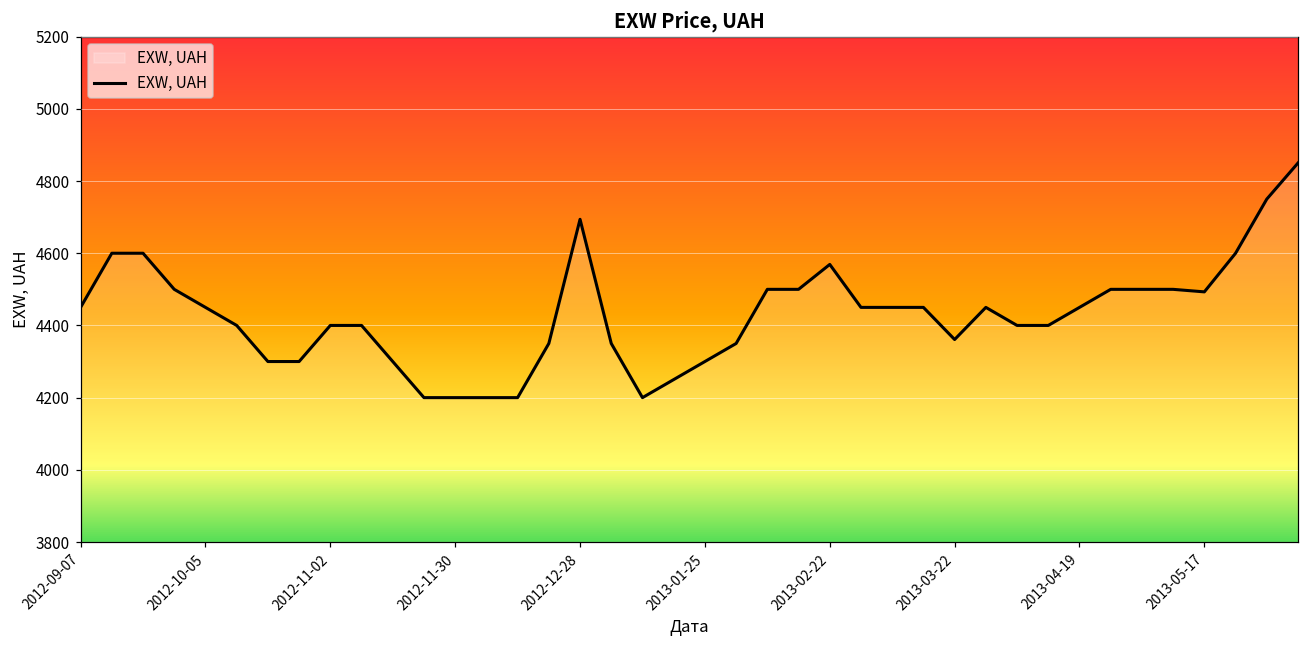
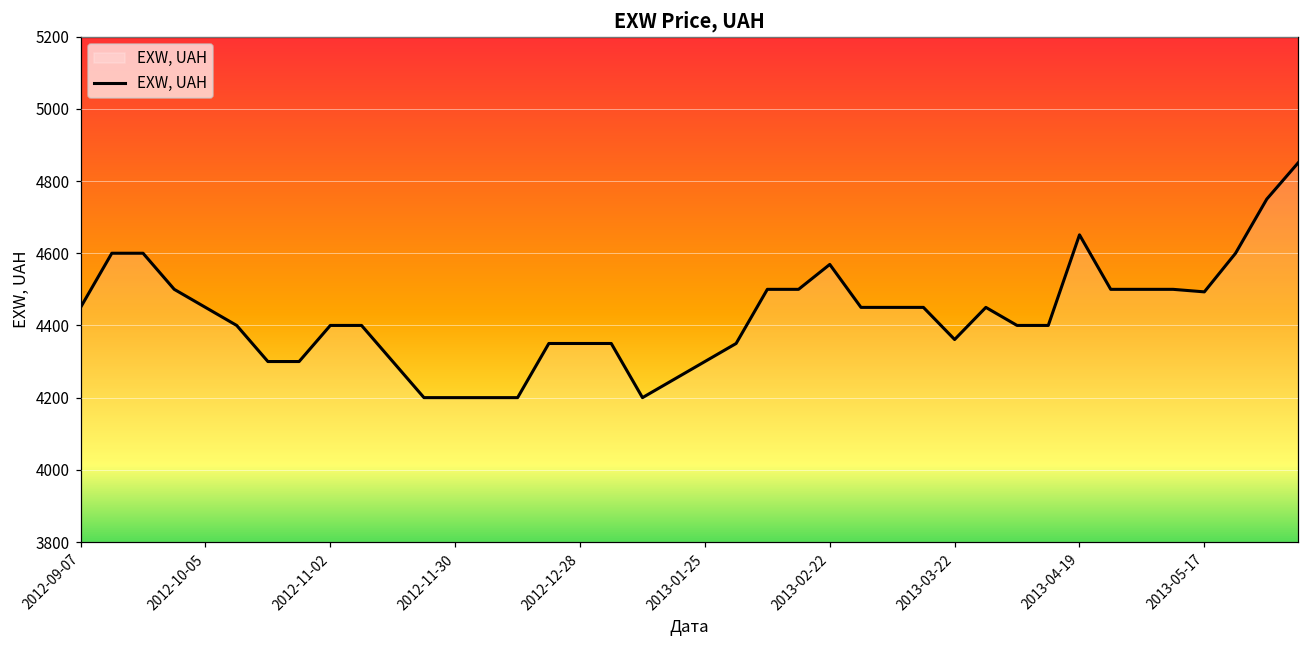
  {
    "2012-09-07": 4450,
    "2012-10-05": 4450,
    "2012-11-02": 4400,
    "2012-11-30": 4200,
-   "2012-12-28": 4690,
+   "2012-12-28": 4350,
    "2013-01-25": 4300,
    "2013-02-22": 4570,
    "2013-03-22": 4360,
-   "2013-04-19": 4450,
+   "2013-04-19": 4650,
    "2013-05-17": 4490
  }
